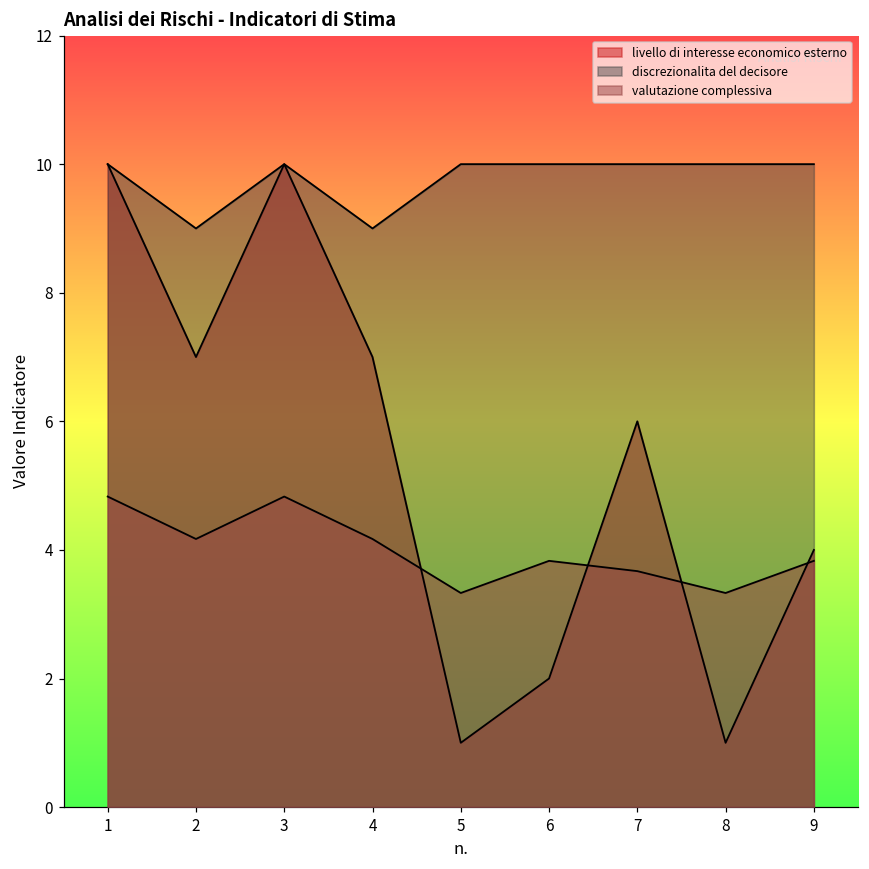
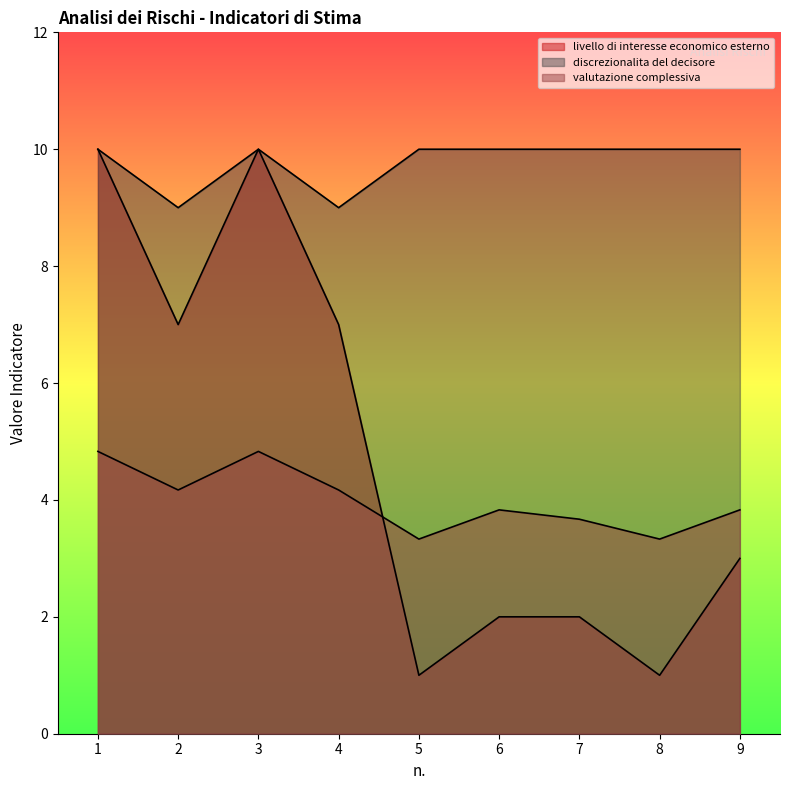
  {
    "livello di interesse economico esterno": {
      "2": 7,
      "4": 7,
      "5": 1,
      "6": 2,
-     "7": 6,
+     "7": 2,
      "8": 1,
-     "9": 4
+     "9": 3
    }
  }
